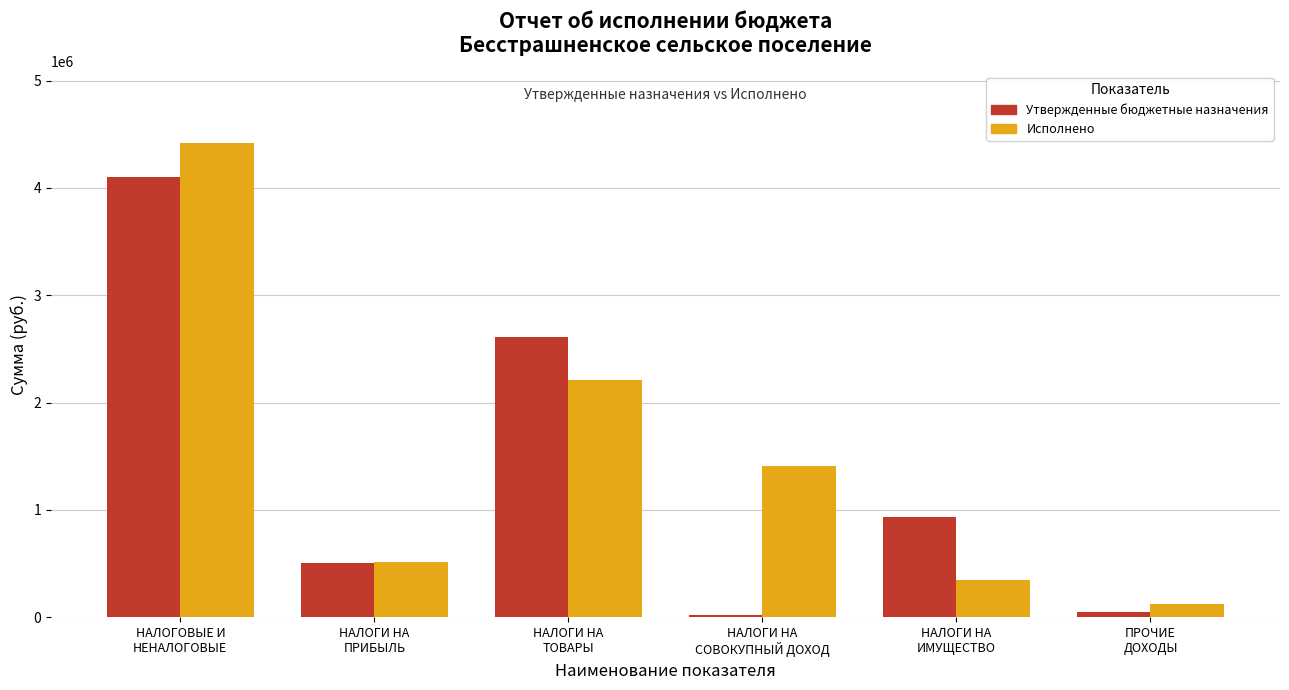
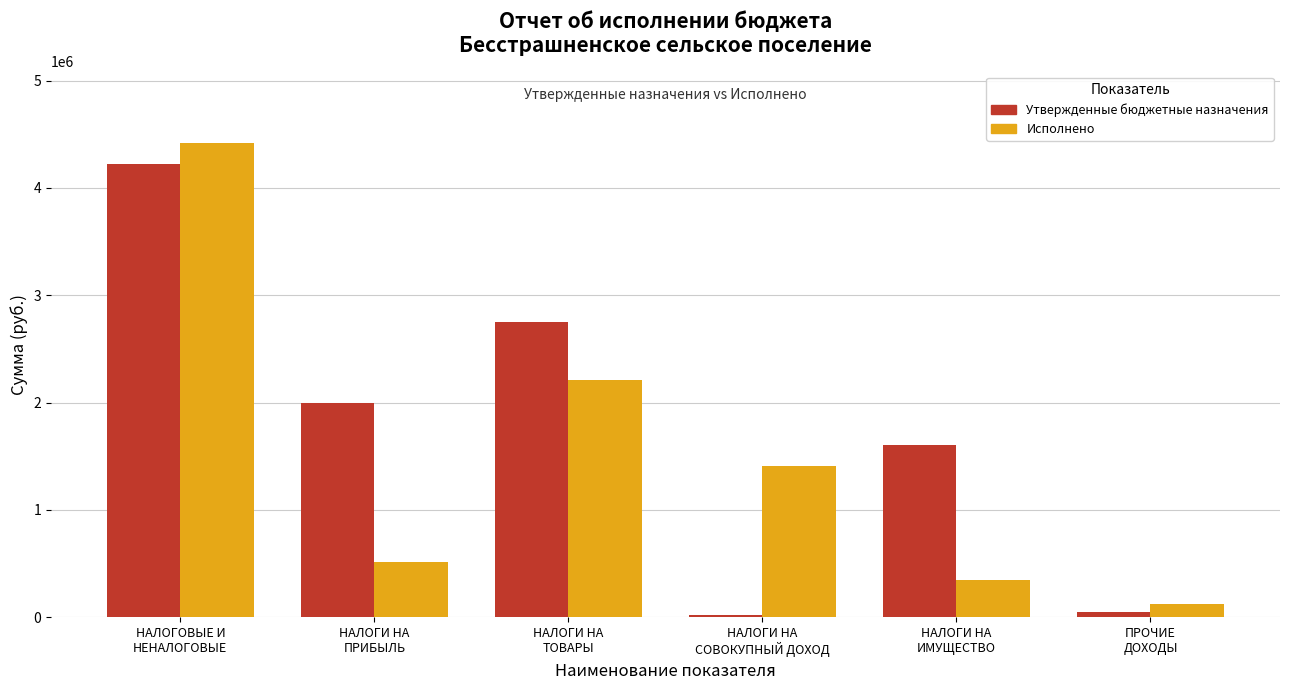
  {
    "Утвержденные бюджетные назначения": {
-     "НАЛОГОВЫЕ И НЕНАЛОГОВЫЕ": 4100000,
-     "НАЛОГИ НА ПРИБЫЛЬ": 510000,
-     "НАЛОГИ НА ТОВАРЫ": 2610000,
-     "НАЛОГИ НА ИМУЩЕСТВО": 930000,
+     "НАЛОГОВЫЕ И НЕНАЛОГОВЫЕ": 4220000,
+     "НАЛОГИ НА ПРИБЫЛЬ": 1990000,
+     "НАЛОГИ НА ТОВАРЫ": 2750000,
+     "НАЛОГИ НА ИМУЩЕСТВО": 1600000,
      "ПРОЧИЕ ДОХОДЫ": 50000
    },
    "Исполнено": {
      "НАЛОГОВЫЕ И НЕНАЛОГОВЫЕ": 4420000,
      "НАЛОГИ НА ПРИБЫЛЬ": 520000,
      "НАЛОГИ НА ТОВАРЫ": 2210000,
      "НАЛОГИ НА СОВОКУПНЫЙ ДОХОД": 1410000,
      "НАЛОГИ НА ИМУЩЕСТВО": 340000,
      "ПРОЧИЕ ДОХОДЫ": 130000
    }
  }
